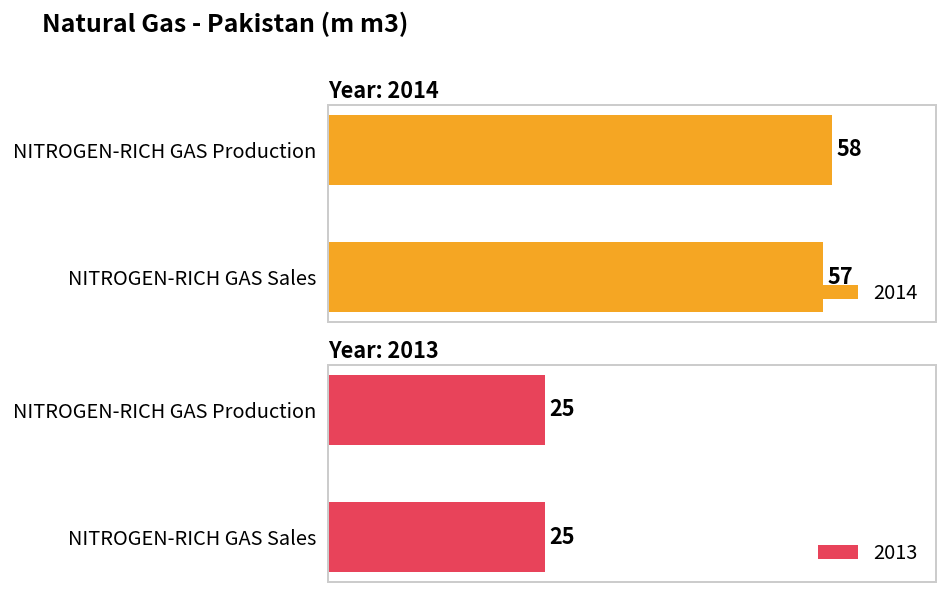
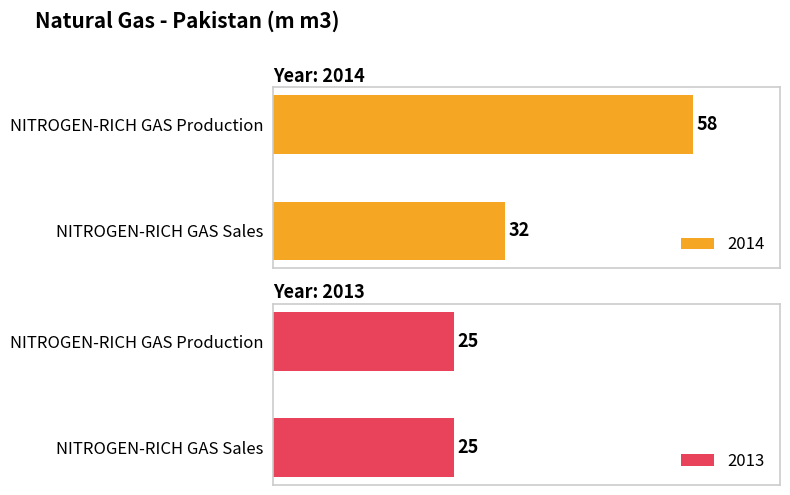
  {
    "Year: 2014": {
      "NITROGEN-RICH GAS Production": 58,
-     "NITROGEN-RICH GAS Sales": 57
+     "NITROGEN-RICH GAS Sales": 32
    },
    "Year: 2013": {
      "NITROGEN-RICH GAS Production": 25,
      "NITROGEN-RICH GAS Sales": 25
    }
  }
